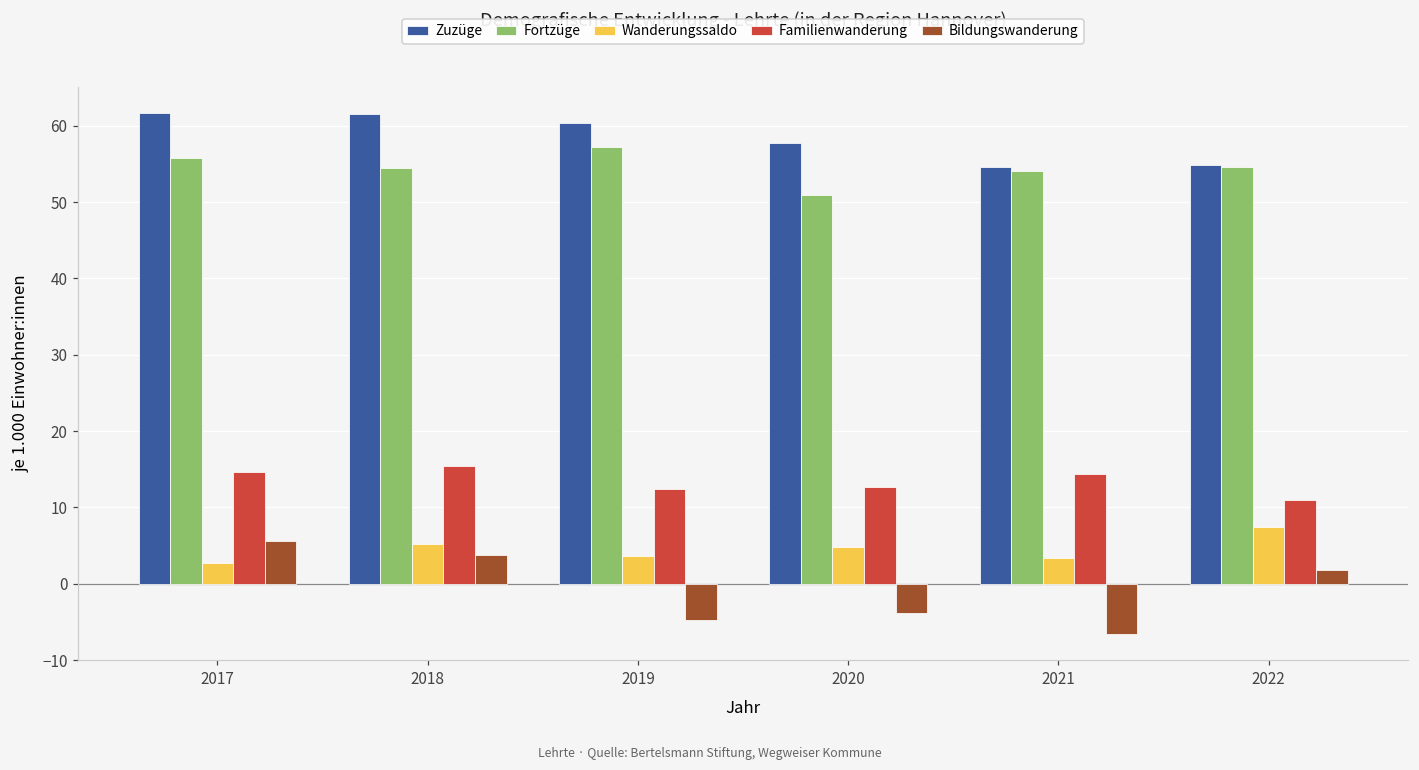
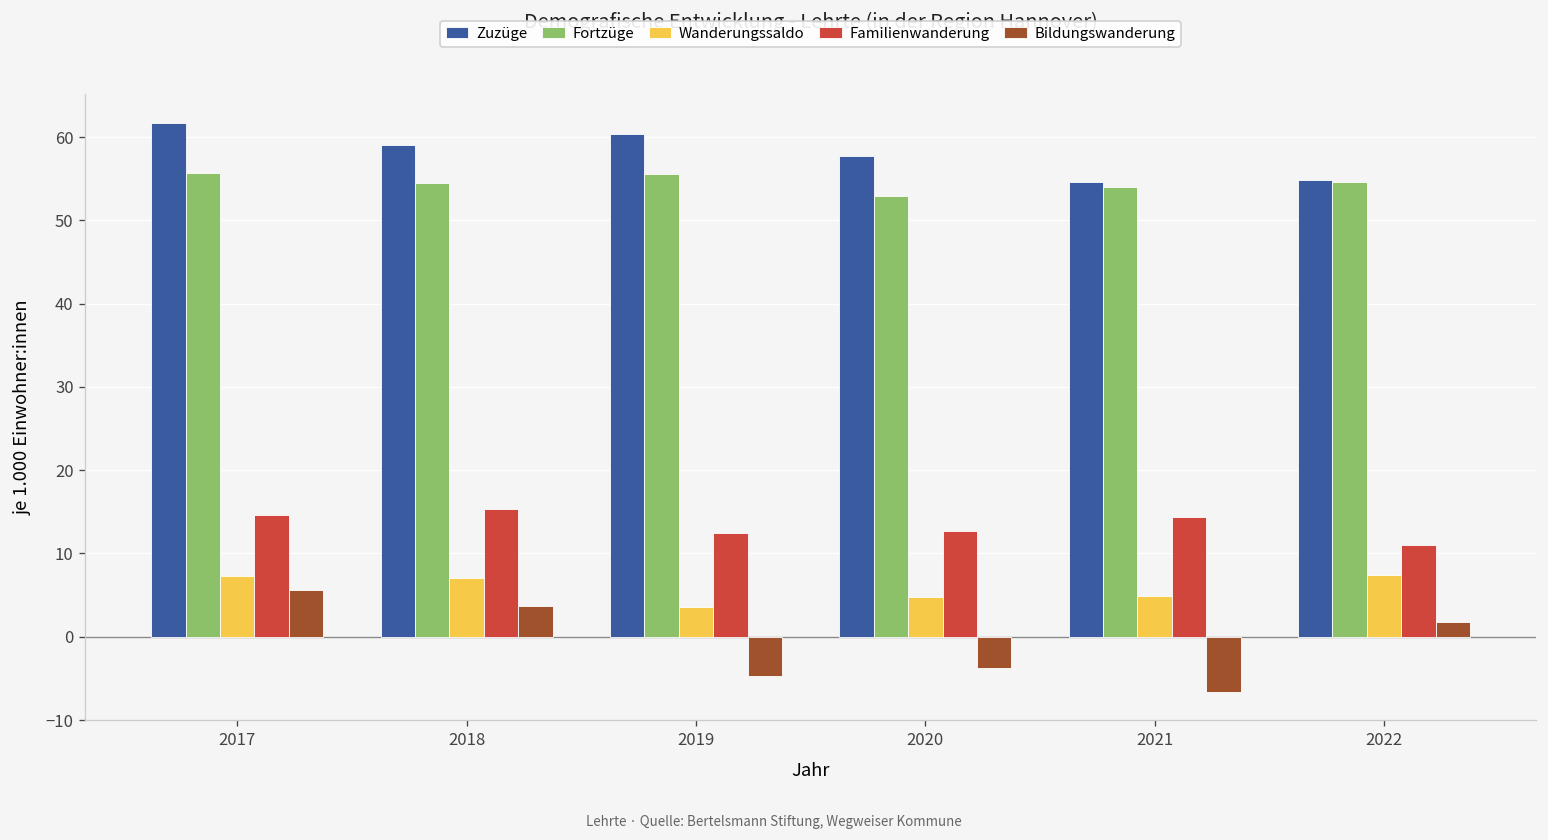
  {
    "Zuzüge": {
      "2017": 62,
-     "2018": 62,
+     "2018": 59,
      "2019": 60,
      "2020": 58,
      "2021": 55,
      "2022": 55
    },
    "Fortzüge": {
      "2017": 56,
      "2018": 55,
-     "2019": 57,
-     "2020": 51,
+     "2019": 56,
+     "2020": 53,
      "2021": 54,
      "2022": 55
    },
    "Wanderungssaldo": {
-     "2017": 3,
-     "2018": 5,
+     "2017": 7,
+     "2018": 7,
      "2019": 4,
      "2020": 5,
-     "2021": 3,
+     "2021": 5,
      "2022": 7
    }
  }
